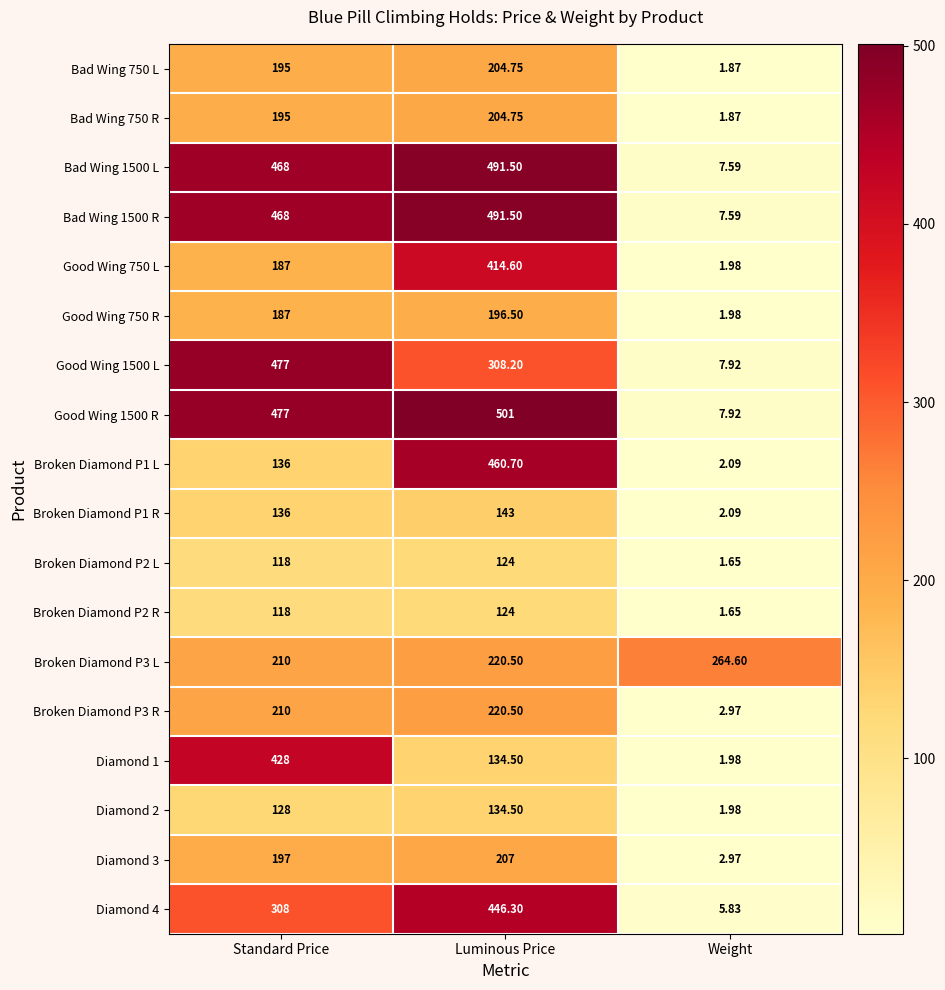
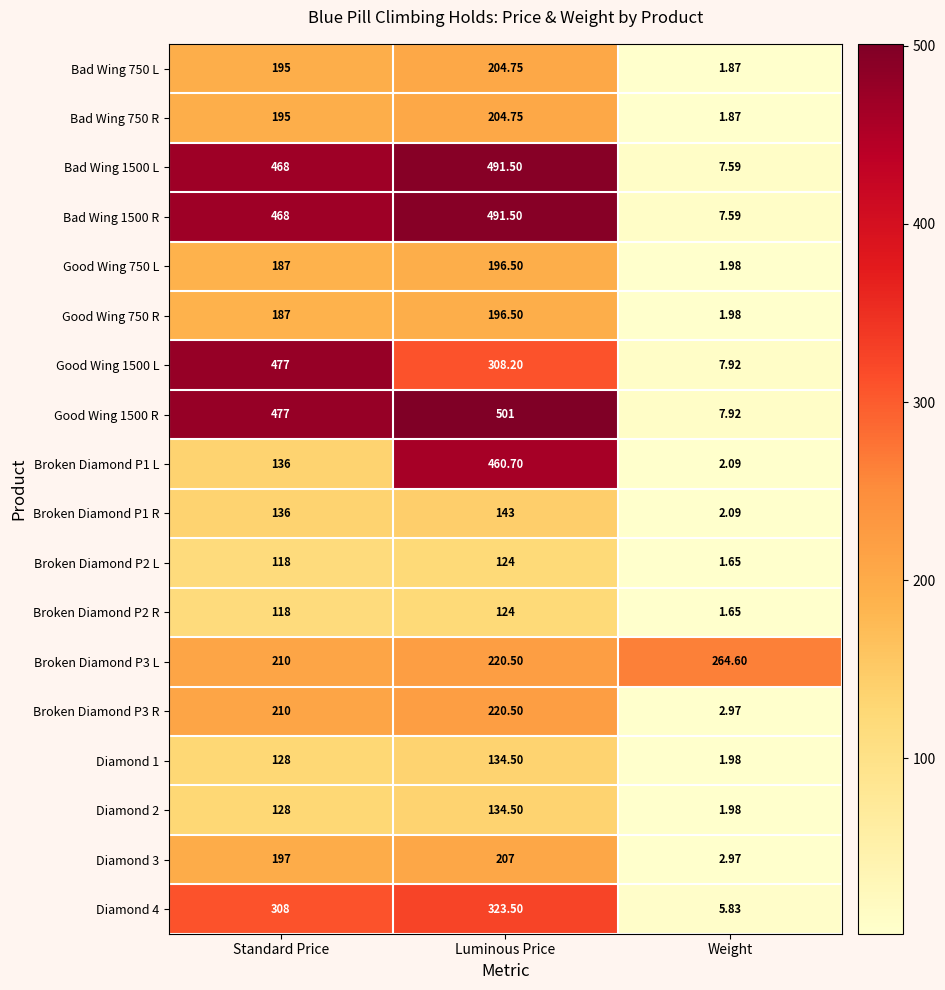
  {
    "Bad Wing 750 L": {
      "Standard Price": 195,
      "Luminous Price": 204.75,
      "Weight": 1.87
    },
    "Bad Wing 750 R": {
      "Standard Price": 195,
      "Luminous Price": 204.75,
      "Weight": 1.87
    },
    "Bad Wing 1500 L": {
      "Standard Price": 468,
      "Luminous Price": 491.50,
      "Weight": 7.59
    },
    "Bad Wing 1500 R": {
      "Standard Price": 468,
      "Luminous Price": 491.50,
      "Weight": 7.59
    },
    "Good Wing 750 L": {
      "Standard Price": 187,
-     "Luminous Price": 414.60,
+     "Luminous Price": 196.50,
      "Weight": 1.98
    },
    "Good Wing 750 R": {
      "Standard Price": 187,
      "Luminous Price": 196.50,
      "Weight": 1.98
    },
    "Good Wing 1500 L": {
      "Standard Price": 477,
      "Luminous Price": 308.20,
      "Weight": 7.92
    },
    "Good Wing 1500 R": {
      "Standard Price": 477,
      "Luminous Price": 501,
      "Weight": 7.92
    },
    "Broken Diamond P1 L": {
      "Standard Price": 136,
      "Luminous Price": 460.70,
      "Weight": 2.09
    },
    "Broken Diamond P1 R": {
      "Standard Price": 136,
      "Luminous Price": 143,
      "Weight": 2.09
    },
    "Broken Diamond P2 L": {
      "Standard Price": 118,
      "Luminous Price": 124,
      "Weight": 1.65
    },
    "Broken Diamond P2 R": {
      "Standard Price": 118,
      "Luminous Price": 124,
      "Weight": 1.65
    },
    "Broken Diamond P3 L": {
      "Standard Price": 210,
      "Luminous Price": 220.50,
      "Weight": 264.60
    },
    "Broken Diamond P3 R": {
      "Standard Price": 210,
      "Luminous Price": 220.50,
      "Weight": 2.97
    },
    "Diamond 1": {
-     "Standard Price": 428,
+     "Standard Price": 128,
      "Luminous Price": 134.50,
      "Weight": 1.98
    },
    "Diamond 2": {
      "Standard Price": 128,
      "Luminous Price": 134.50,
      "Weight": 1.98
    },
    "Diamond 3": {
      "Standard Price": 197,
      "Luminous Price": 207,
      "Weight": 2.97
    },
    "Diamond 4": {
      "Standard Price": 308,
-     "Luminous Price": 446.30,
+     "Luminous Price": 323.50,
      "Weight": 5.83
    }
  }
